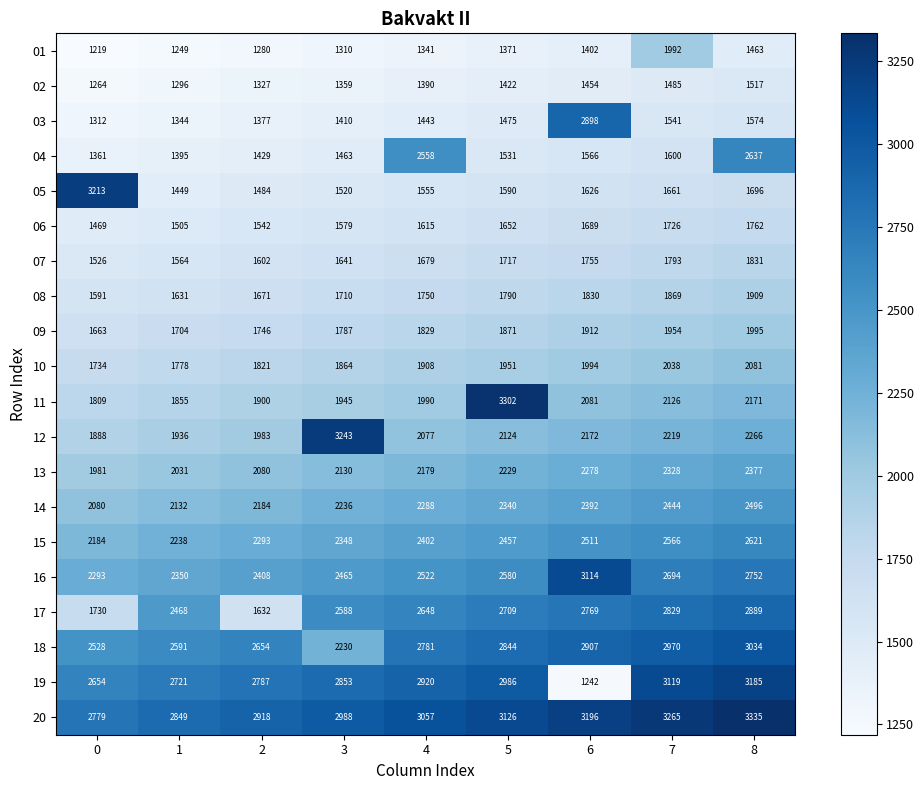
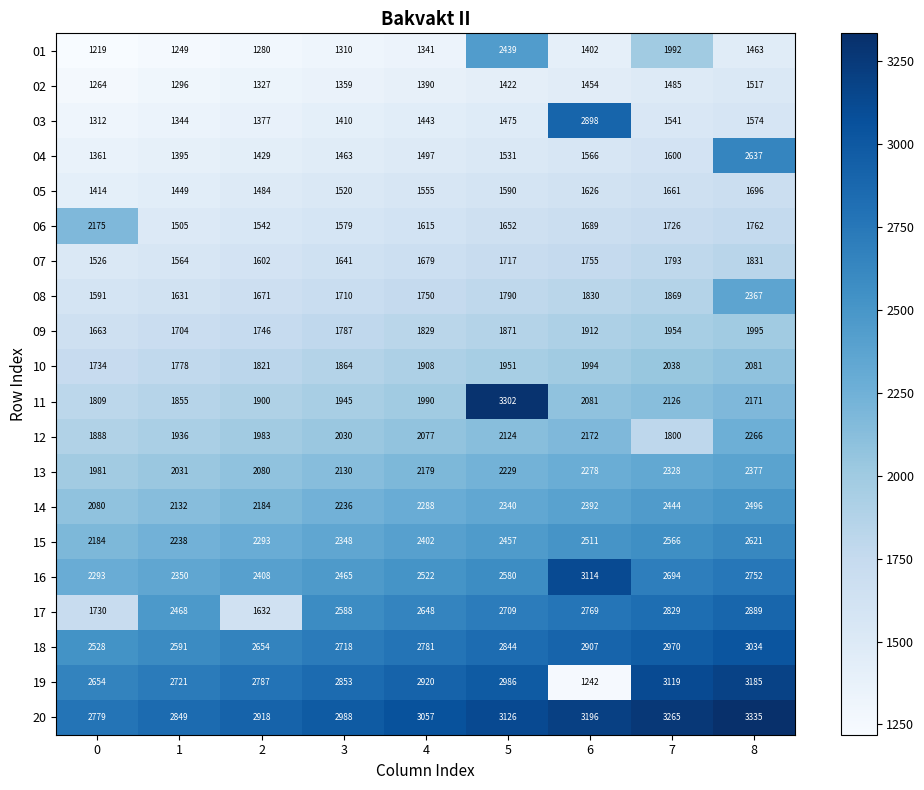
  {
    "01": {
      "0": 1219,
      "1": 1249,
      "2": 1280,
      "3": 1310,
      "4": 1341,
-     "5": 1371,
+     "5": 2439,
      "6": 1402,
      "7": 1992,
      "8": 1463
    },
    "02": {
      "0": 1264,
      "1": 1296,
      "2": 1327,
      "3": 1359,
      "4": 1390,
      "5": 1422,
      "6": 1454,
      "7": 1485,
      "8": 1517
    },
    "03": {
      "0": 1312,
      "1": 1344,
      "2": 1377,
      "3": 1410,
      "4": 1443,
      "5": 1475,
      "6": 2898,
      "7": 1541,
      "8": 1574
    },
    "04": {
      "0": 1361,
      "1": 1395,
      "2": 1429,
      "3": 1463,
-     "4": 2558,
+     "4": 1497,
      "5": 1531,
      "6": 1566,
      "7": 1600,
      "8": 2637
    },
    "05": {
-     "0": 3213,
+     "0": 1414,
      "1": 1449,
      "2": 1484,
      "3": 1520,
      "4": 1555,
      "5": 1590,
      "6": 1626,
      "7": 1661,
      "8": 1696
    },
    "06": {
-     "0": 1469,
+     "0": 2175,
      "1": 1505,
      "2": 1542,
      "3": 1579,
      "4": 1615,
      "5": 1652,
      "6": 1689,
      "7": 1726,
      "8": 1762
    },
    "07": {
      "0": 1526,
      "1": 1564,
      "2": 1602,
      "3": 1641,
      "4": 1679,
      "5": 1717,
      "6": 1755,
      "7": 1793,
      "8": 1831
    },
    "08": {
      "0": 1591,
      "1": 1631,
      "2": 1671,
      "3": 1710,
      "4": 1750,
      "5": 1790,
      "6": 1830,
      "7": 1869,
-     "8": 1909
+     "8": 2367
    },
    "09": {
      "0": 1663,
      "1": 1704,
      "2": 1746,
      "3": 1787,
      "4": 1829,
      "5": 1871,
      "6": 1912,
      "7": 1954,
      "8": 1995
    },
    "10": {
      "0": 1734,
      "1": 1778,
      "2": 1821,
      "3": 1864,
      "4": 1908,
      "5": 1951,
      "6": 1994,
      "7": 2038,
      "8": 2081
    },
    "11": {
      "0": 1809,
      "1": 1855,
      "2": 1900,
      "3": 1945,
      "4": 1990,
      "5": 3302,
      "6": 2081,
      "7": 2126,
      "8": 2171
    },
    "12": {
      "0": 1888,
      "1": 1936,
      "2": 1983,
-     "3": 3243,
+     "3": 2030,
      "4": 2077,
      "5": 2124,
      "6": 2172,
-     "7": 2219,
+     "7": 1800,
      "8": 2266
    },
    "13": {
      "0": 1981,
      "1": 2031,
      "2": 2080,
      "3": 2130,
      "4": 2179,
      "5": 2229,
      "6": 2278,
      "7": 2328,
      "8": 2377
    },
    "14": {
      "0": 2080,
      "1": 2132,
      "2": 2184,
      "3": 2236,
      "4": 2288,
      "5": 2340,
      "6": 2392,
      "7": 2444,
      "8": 2496
    },
    "15": {
      "0": 2184,
      "1": 2238,
      "2": 2293,
      "3": 2348,
      "4": 2402,
      "5": 2457,
      "6": 2511,
      "7": 2566,
      "8": 2621
    },
    "16": {
      "0": 2293,
      "1": 2350,
      "2": 2408,
      "3": 2465,
      "4": 2522,
      "5": 2580,
      "6": 3114,
      "7": 2694,
      "8": 2752
    },
    "17": {
      "0": 1730,
      "1": 2468,
      "2": 1632,
      "3": 2588,
      "4": 2648,
      "5": 2709,
      "6": 2769,
      "7": 2829,
      "8": 2889
    },
    "18": {
      "0": 2528,
      "1": 2591,
      "2": 2654,
-     "3": 2230,
+     "3": 2718,
      "4": 2781,
      "5": 2844,
      "6": 2907,
      "7": 2970,
      "8": 3034
    },
    "19": {
      "0": 2654,
      "1": 2721,
      "2": 2787,
      "3": 2853,
      "4": 2920,
      "5": 2986,
      "6": 1242,
      "7": 3119,
      "8": 3185
    },
    "20": {
      "0": 2779,
      "1": 2849,
      "2": 2918,
      "3": 2988,
      "4": 3057,
      "5": 3126,
      "6": 3196,
      "7": 3265,
      "8": 3335
    }
  }
